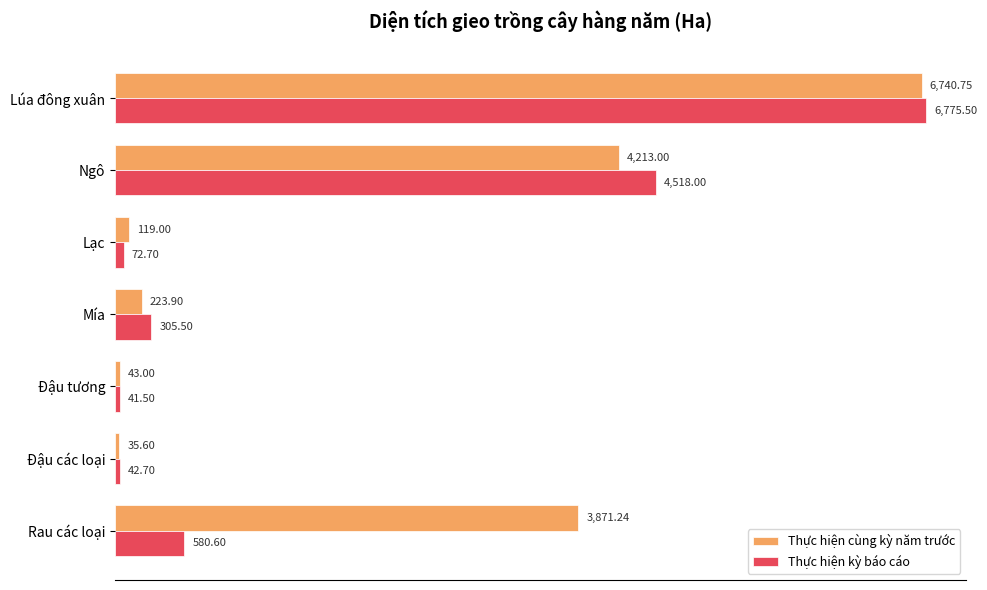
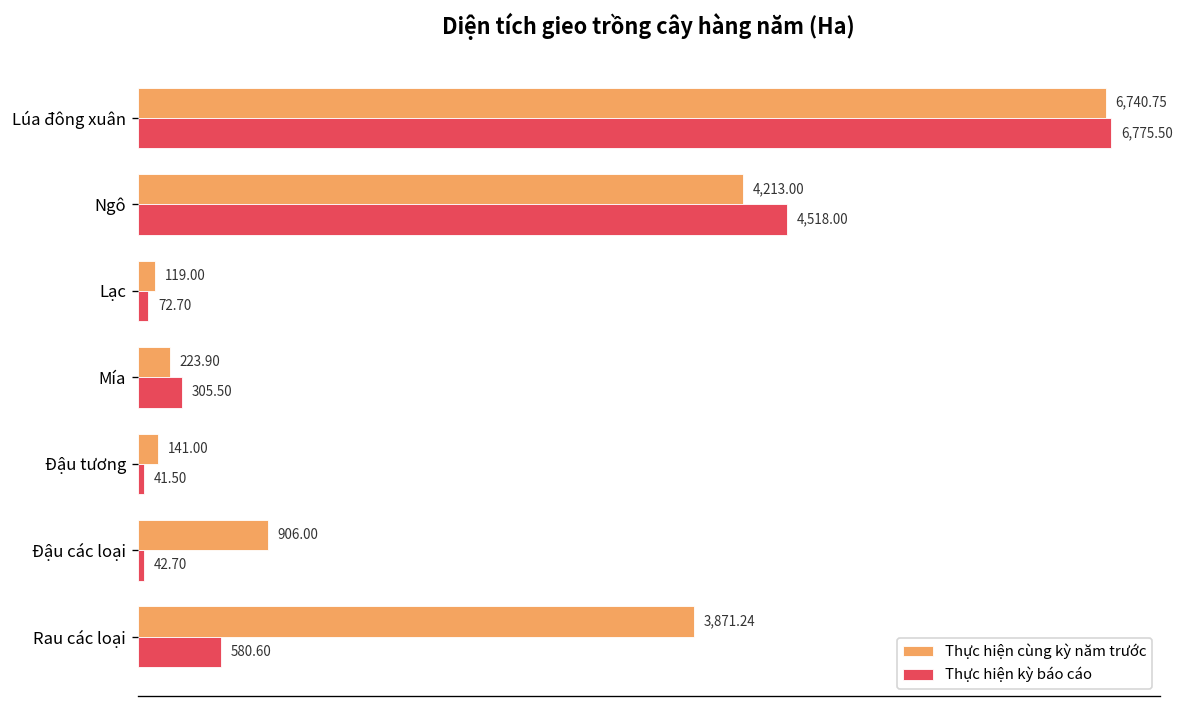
  {
    "Thực hiện cùng kỳ năm trước": {
      "Lúa đông xuân": "6,740.75",
      "Ngô": "4,213.00",
      "Lạc": "119.00",
      "Mía": "223.90",
-     "Đậu tương": "43.00",
-     "Đậu các loại": "35.60",
+     "Đậu tương": "141.00",
+     "Đậu các loại": "906.00",
      "Rau các loại": "3,871.24"
    },
    "Thực hiện kỳ báo cáo": {
      "Lúa đông xuân": "6,775.50",
      "Ngô": "4,518.00",
      "Lạc": "72.70",
      "Mía": "305.50",
      "Đậu tương": "41.50",
      "Đậu các loại": "42.70",
      "Rau các loại": "580.60"
    }
  }
